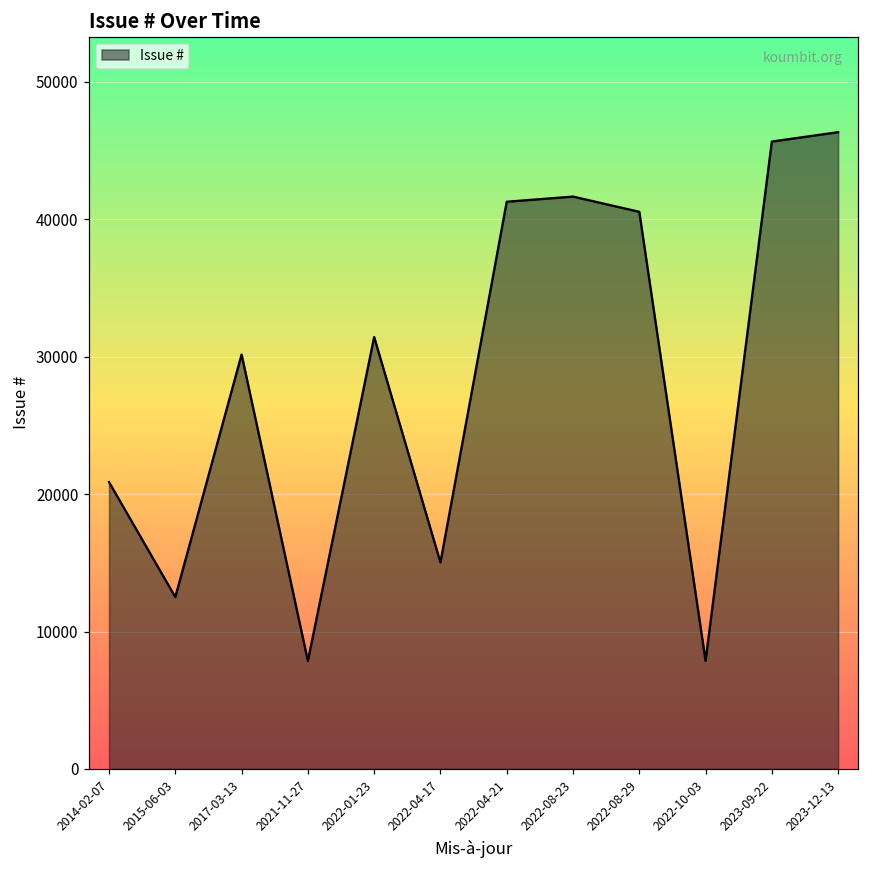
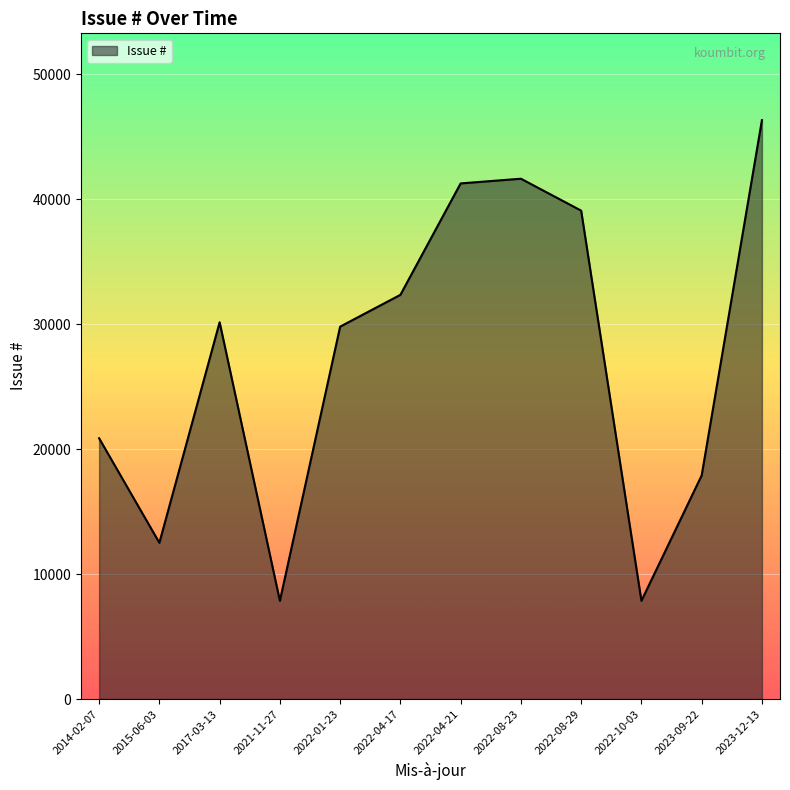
  {
    "2014-02-07": 20900,
    "2015-06-03": 12500,
    "2017-03-13": 30200,
    "2021-11-27": 7900,
-   "2022-01-23": 31400,
-   "2022-04-17": 15000,
+   "2022-01-23": 29800,
+   "2022-04-17": 32400,
    "2022-04-21": 41300,
    "2022-08-23": 41700,
-   "2022-08-29": 40500,
+   "2022-08-29": 39100,
    "2022-10-03": 7900,
-   "2023-09-22": 45700,
+   "2023-09-22": 17900,
    "2023-12-13": 46300
  }
